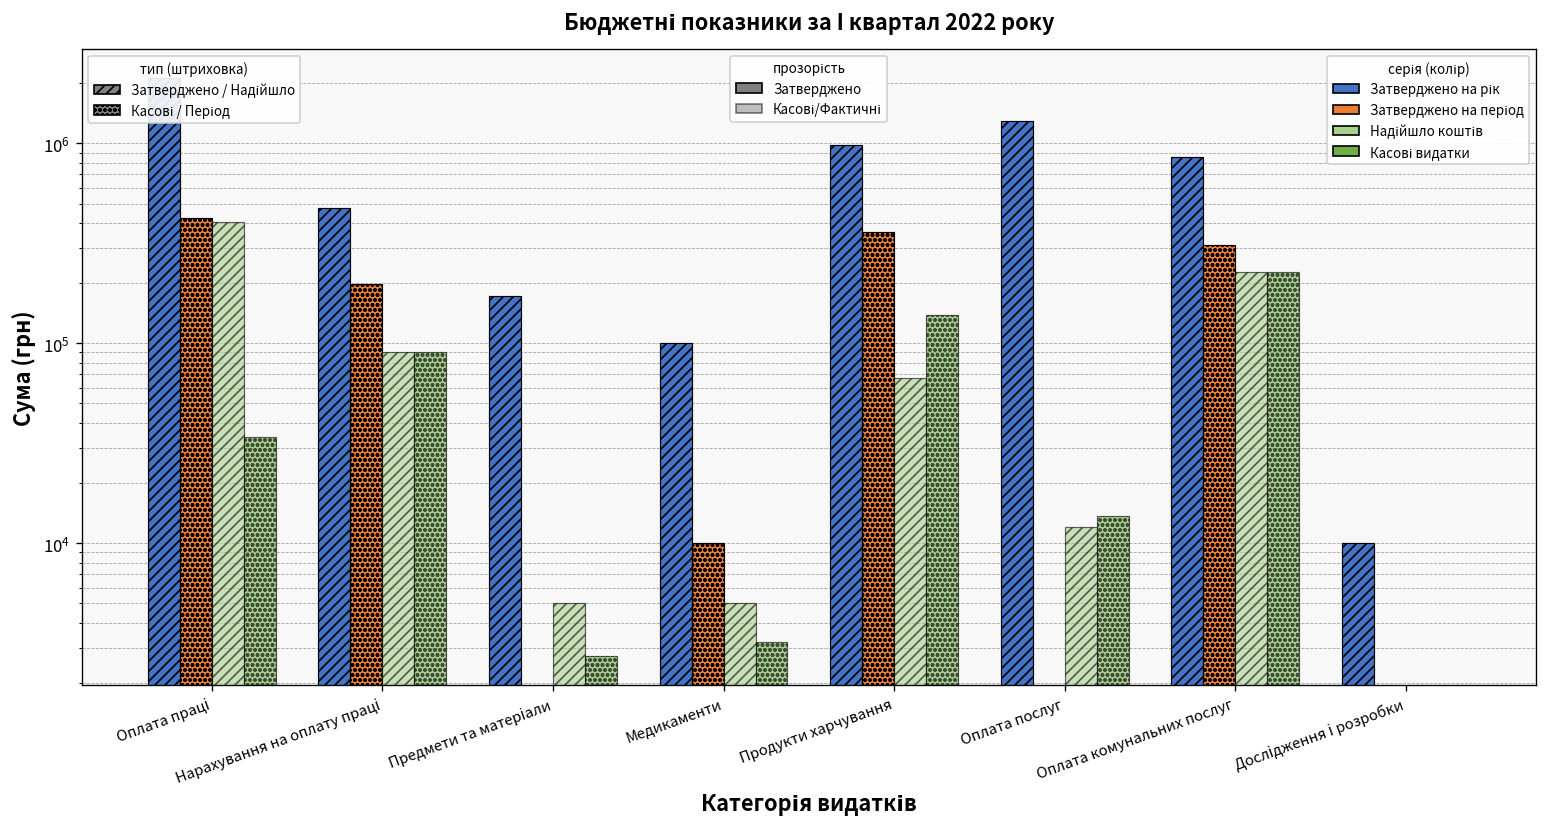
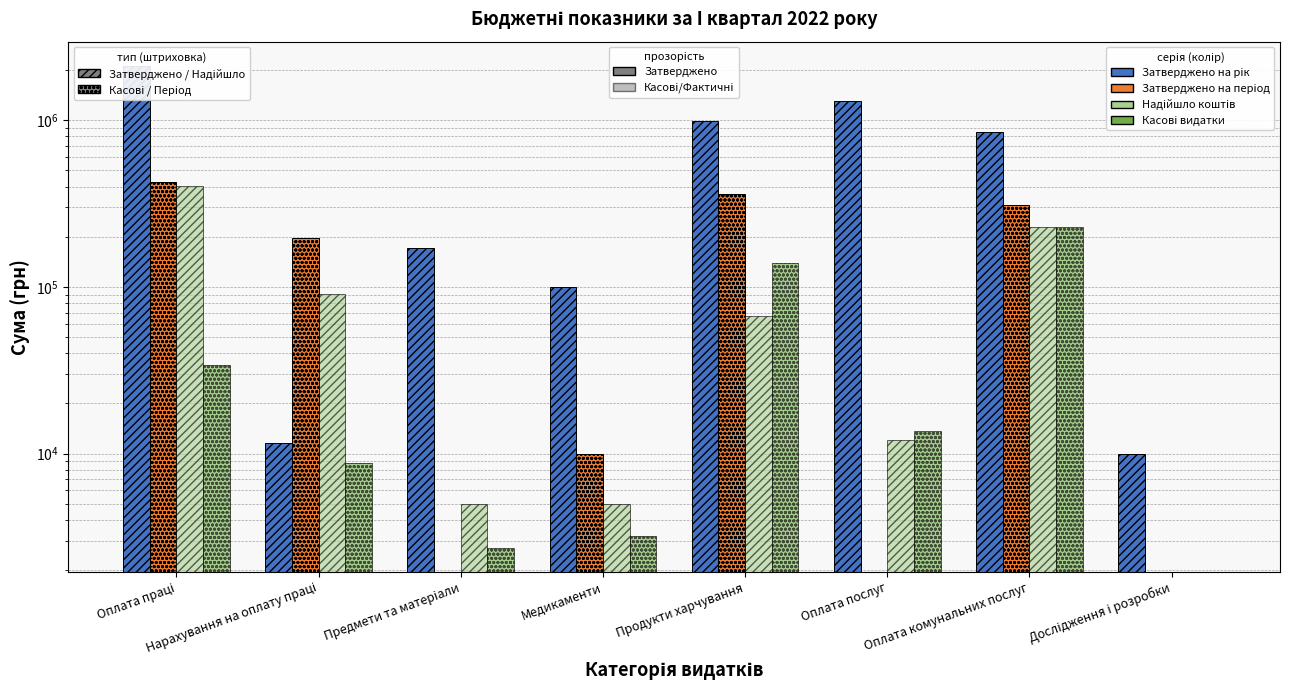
  {
    "Затверджено на рік": {
      "Оплата праці": 2100000,
-     "Нарахування на оплату праці": 480000,
+     "Нарахування на оплату праці": 12000,
      "Предмети та матеріали": 170000,
      "Медикаменти": 100000,
      "Продукти харчування": 1000000,
      "Оплата послуг": 1300000,
      "Оплата комунальних послуг": 900000,
      "Дослідження і розробки": 10000
    },
    "Затверджено на період": {
      "Оплата праці": 430000,
      "Нарахування на оплату праці": 200000,
      "Медикаменти": 10000,
      "Продукти харчування": 360000,
      "Оплата комунальних послуг": 310000
    },
    "Надійшло коштів": {
      "Оплата праці": 400000,
      "Нарахування на оплату праці": 90000,
      "Предмети та матеріали": 5000,
      "Медикаменти": 5000,
      "Продукти харчування": 67000,
      "Оплата послуг": 12000,
      "Оплата комунальних послуг": 230000
    },
    "Касові видатки": {
      "Оплата праці": 34000,
-     "Нарахування на оплату праці": 90000,
+     "Нарахування на оплату праці": 9000,
      "Предмети та матеріали": 2700,
      "Медикаменти": 3200,
      "Продукти харчування": 140000,
      "Оплата послуг": 14000,
      "Оплата комунальних послуг": 230000
    }
  }
